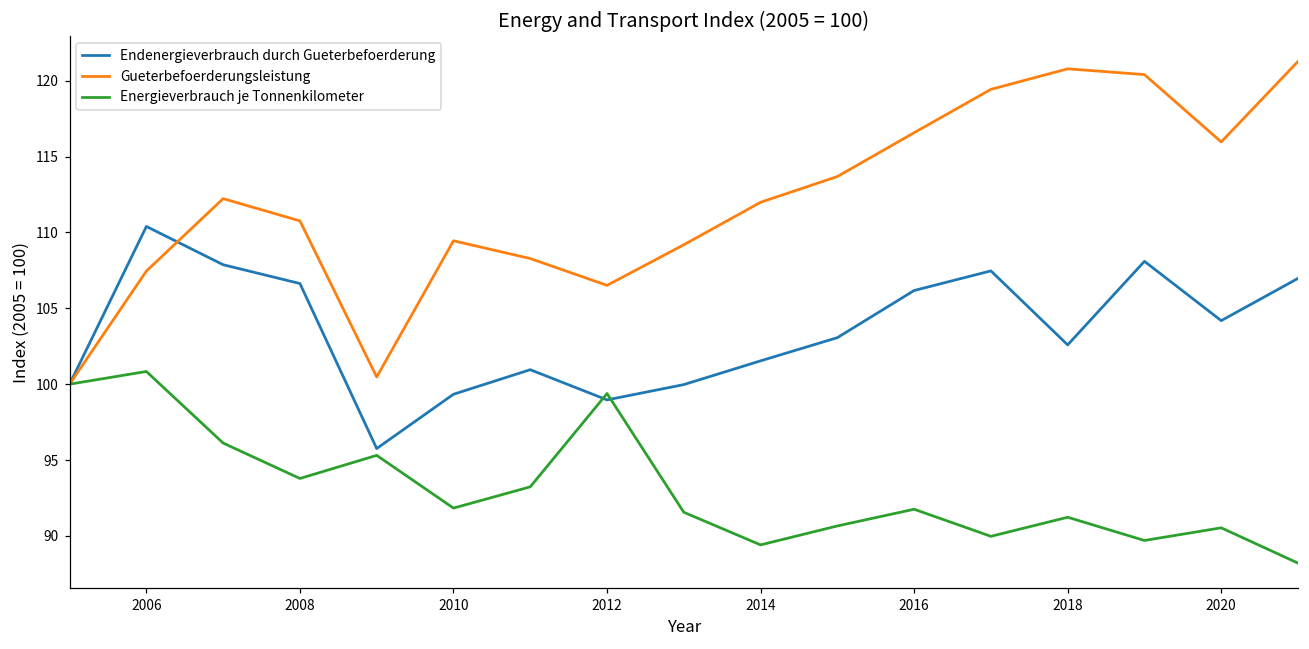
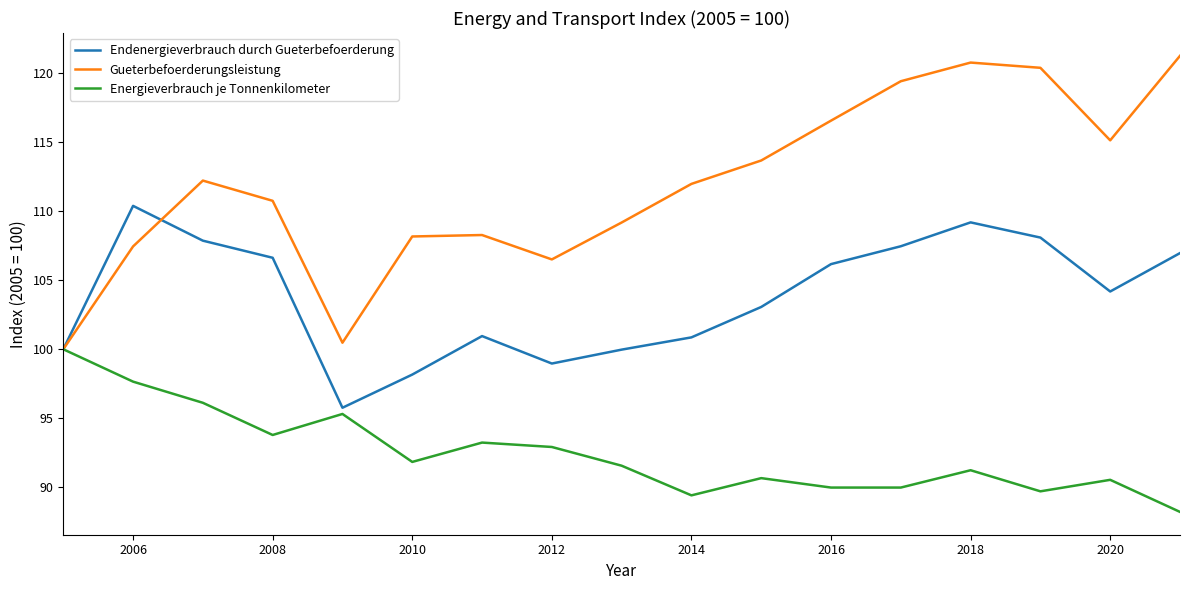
  {
    "Endenergieverbrauch durch Gueterbefoerderung": {
      "2006": 110.4,
      "2008": 106.6,
-     "2010": 99.3,
+     "2010": 98.2,
      "2012": 99.0,
-     "2014": 101.5,
+     "2014": 100.9,
      "2016": 106.2,
-     "2018": 102.6,
+     "2018": 109.2,
      "2020": 104.2
    },
    "Gueterbefoerderungsleistung": {
      "2006": 107.5,
      "2008": 110.8,
-     "2010": 109.5,
+     "2010": 108.2,
      "2012": 106.5,
      "2014": 112.0,
      "2016": 116.6,
      "2018": 120.8,
-     "2020": 116.0
+     "2020": 115.2
    },
    "Energieverbrauch je Tonnenkilometer": {
-     "2006": 100.8,
+     "2006": 97.7,
      "2008": 93.8,
      "2010": 91.8,
-     "2012": 99.4,
+     "2012": 92.9,
      "2014": 89.4,
-     "2016": 91.8,
+     "2016": 90.0,
      "2018": 91.2,
      "2020": 90.5
    }
  }
